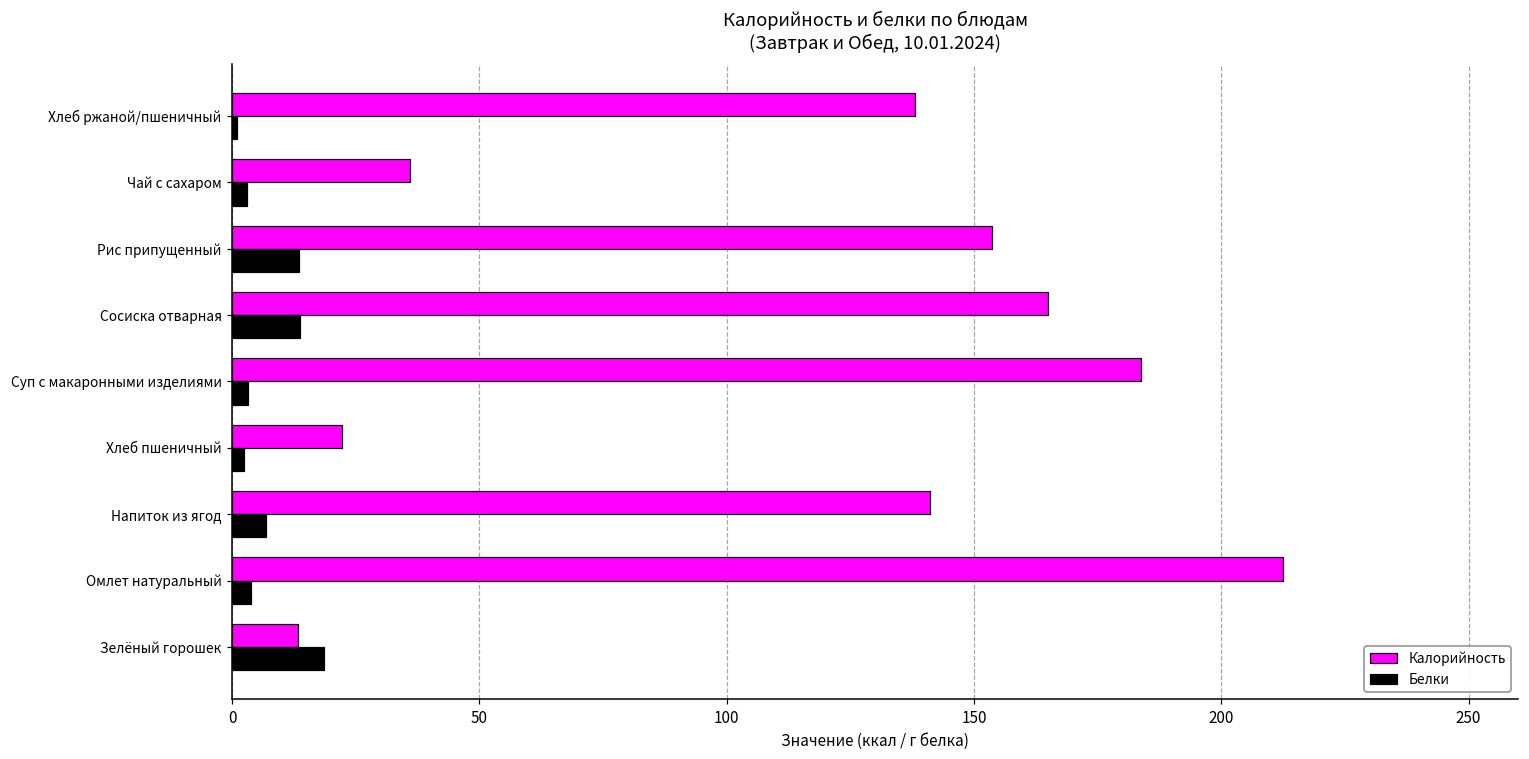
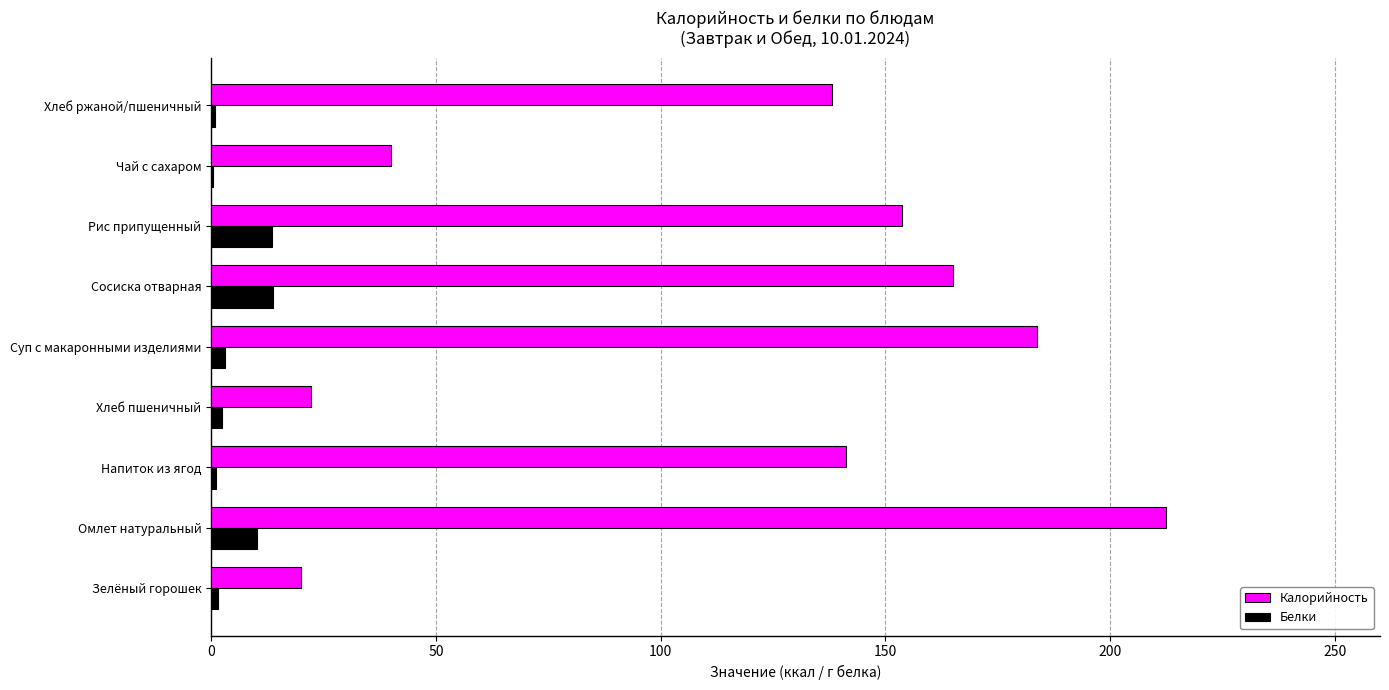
  {
    "Калорийность": {
      "Хлеб ржаной/пшеничный": 138,
-     "Чай с сахаром": 36,
+     "Чай с сахаром": 40,
      "Рис припущенный": 154,
      "Сосиска отварная": 165,
      "Суп с макаронными изделиями": 184,
      "Хлеб пшеничный": 22,
      "Напиток из ягод": 141,
      "Омлет натуральный": 212,
-     "Зелёный горошек": 13
+     "Зелёный горошек": 20
    },
    "Белки": {
      "Хлеб ржаной/пшеничный": 1,
-     "Чай с сахаром": 3,
+     "Чай с сахаром": 1,
      "Рис припущенный": 14,
      "Сосиска отварная": 14,
      "Суп с макаронными изделиями": 3,
      "Хлеб пшеничный": 2,
-     "Напиток из ягод": 7,
-     "Омлет натуральный": 4,
-     "Зелёный горошек": 19
+     "Напиток из ягод": 1,
+     "Омлет натуральный": 10,
+     "Зелёный горошек": 2
    }
  }
